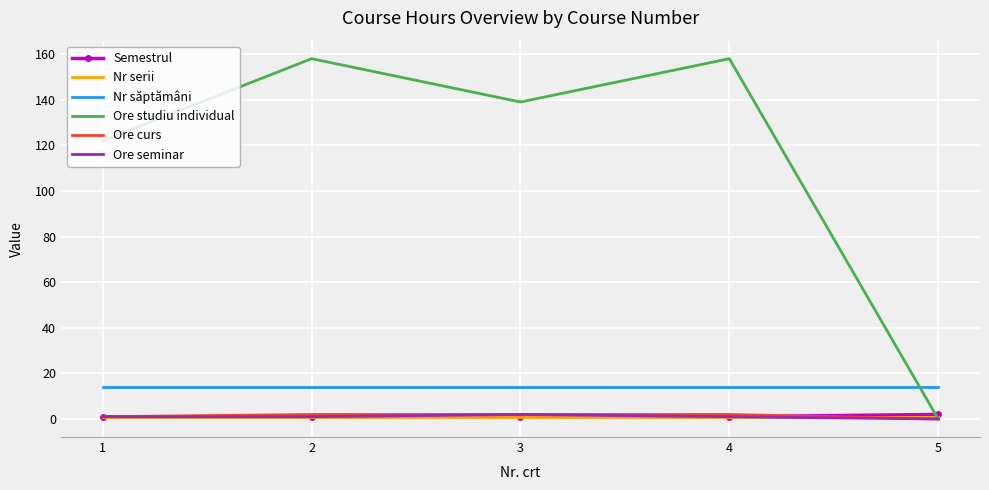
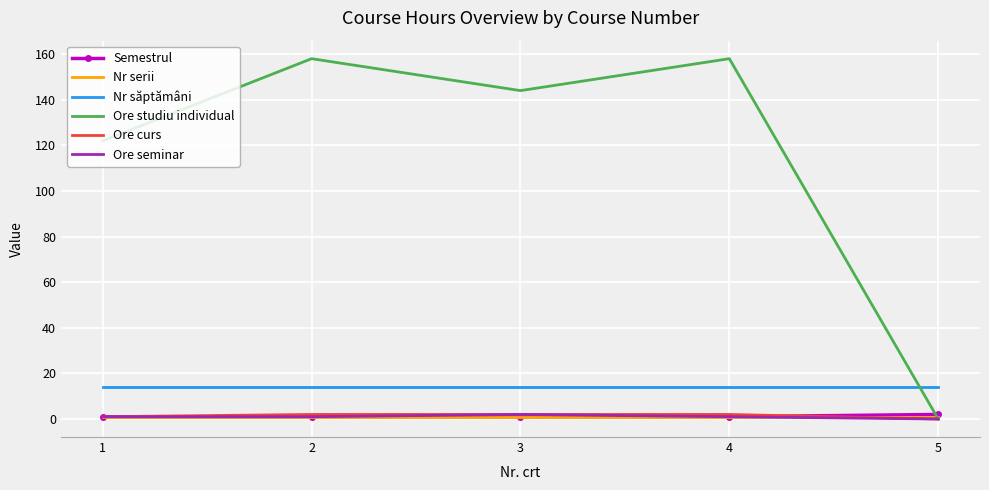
  {
    "Nr săptămâni": {
      "1": 14,
      "2": 14,
      "3": 14,
      "4": 14,
      "5": 14
    },
    "Ore studiu individual": {
      "2": 158,
-     "3": 139,
+     "3": 144,
      "4": 158
    }
  }
